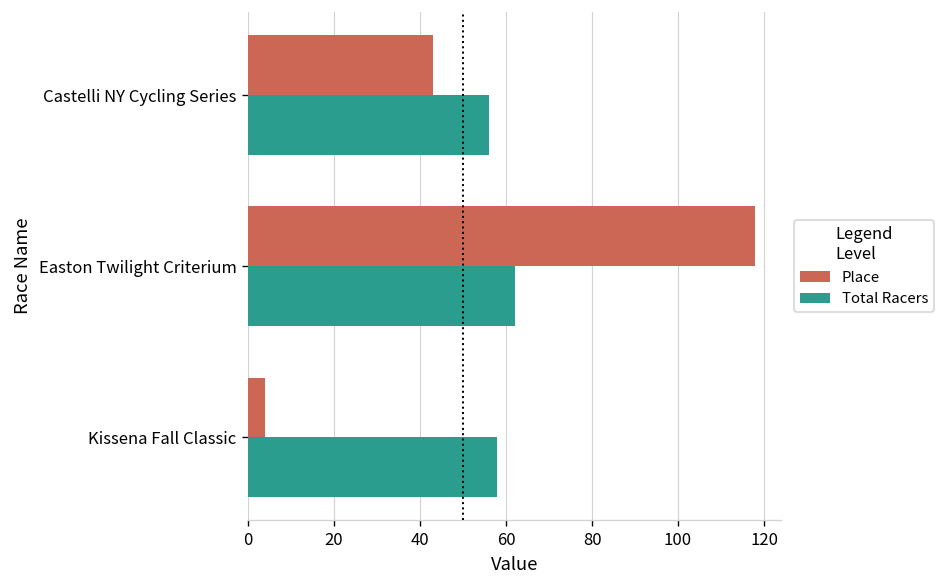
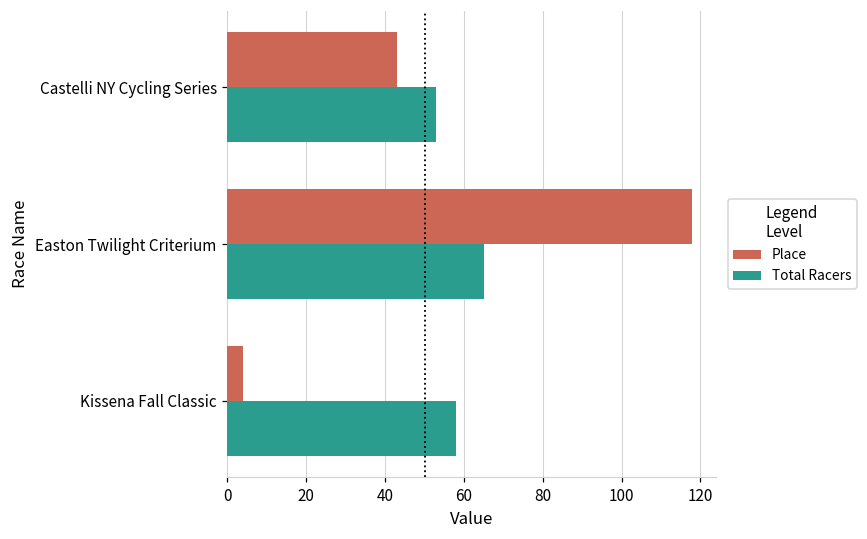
  {
    "Place": {
      "Castelli NY Cycling Series": 43,
      "Easton Twilight Criterium": 118,
      "Kissena Fall Classic": 4
    },
    "Total Racers": {
-     "Castelli NY Cycling Series": 56,
-     "Easton Twilight Criterium": 62,
+     "Castelli NY Cycling Series": 53,
+     "Easton Twilight Criterium": 65,
      "Kissena Fall Classic": 58
    }
  }
